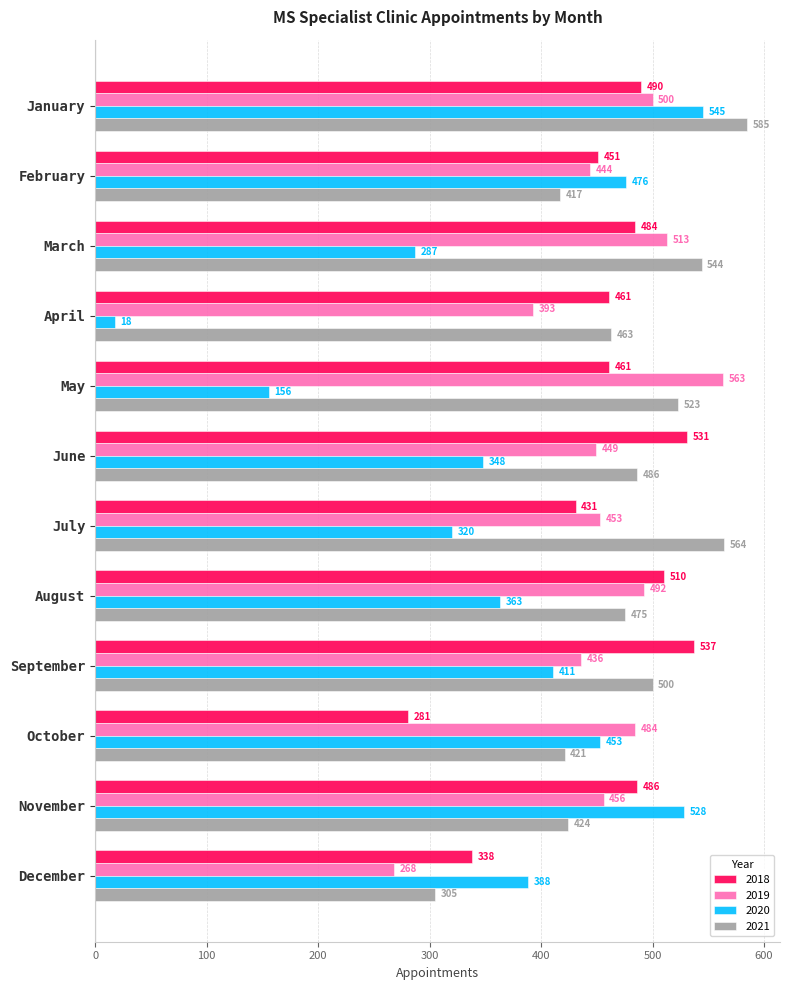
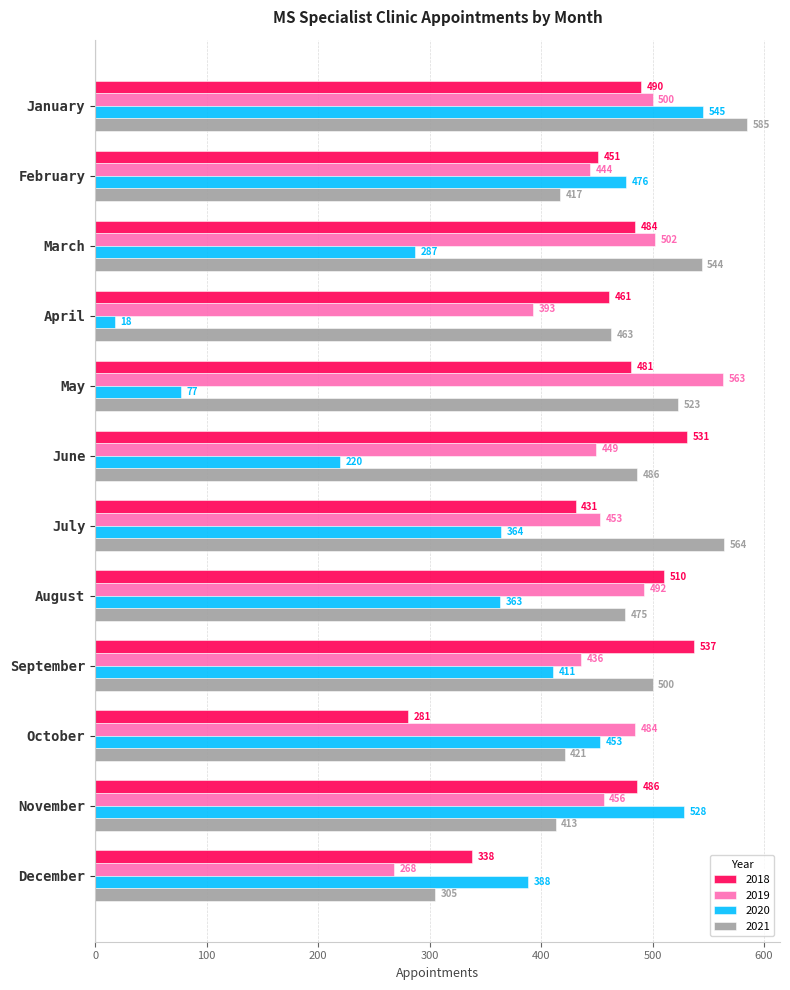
  {
    "2018": {
      "January": 490,
      "February": 451,
      "March": 484,
      "April": 461,
-     "May": 461,
+     "May": 481,
      "June": 531,
      "July": 431,
      "August": 510,
      "September": 537,
      "October": 281,
      "November": 486,
      "December": 338
    },
    "2019": {
      "January": 500,
      "February": 444,
-     "March": 513,
+     "March": 502,
      "April": 393,
      "May": 563,
      "June": 449,
      "July": 453,
      "August": 492,
      "September": 436,
      "October": 484,
      "November": 456,
      "December": 268
    },
    "2020": {
      "January": 545,
      "February": 476,
      "March": 287,
      "April": 18,
-     "May": 156,
-     "June": 348,
-     "July": 320,
+     "May": 77,
+     "June": 220,
+     "July": 364,
      "August": 363,
      "September": 411,
      "October": 453,
      "November": 528,
      "December": 388
    },
    "2021": {
      "January": 585,
      "February": 417,
      "March": 544,
      "April": 463,
      "May": 523,
      "June": 486,
      "July": 564,
      "August": 475,
      "September": 500,
      "October": 421,
-     "November": 424,
+     "November": 413,
      "December": 305
    }
  }
